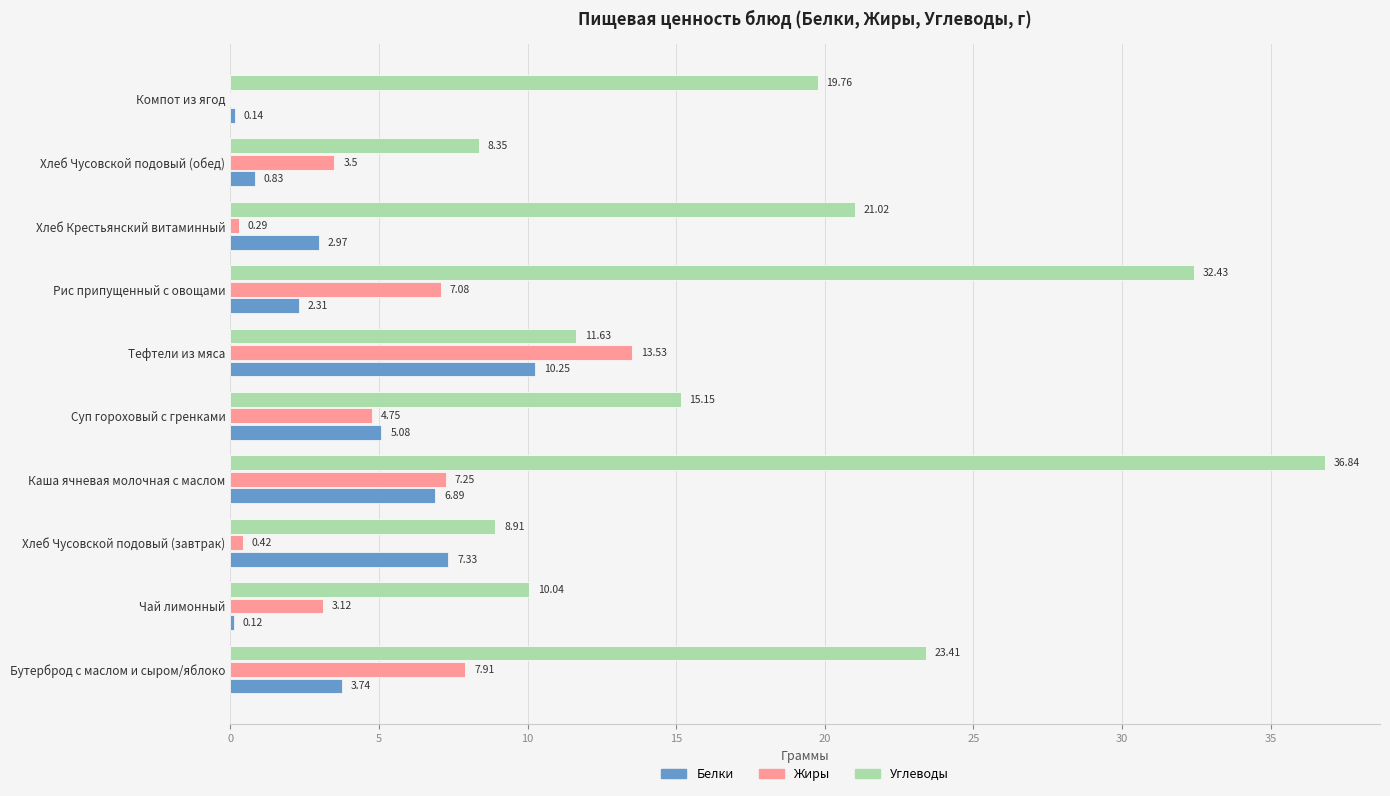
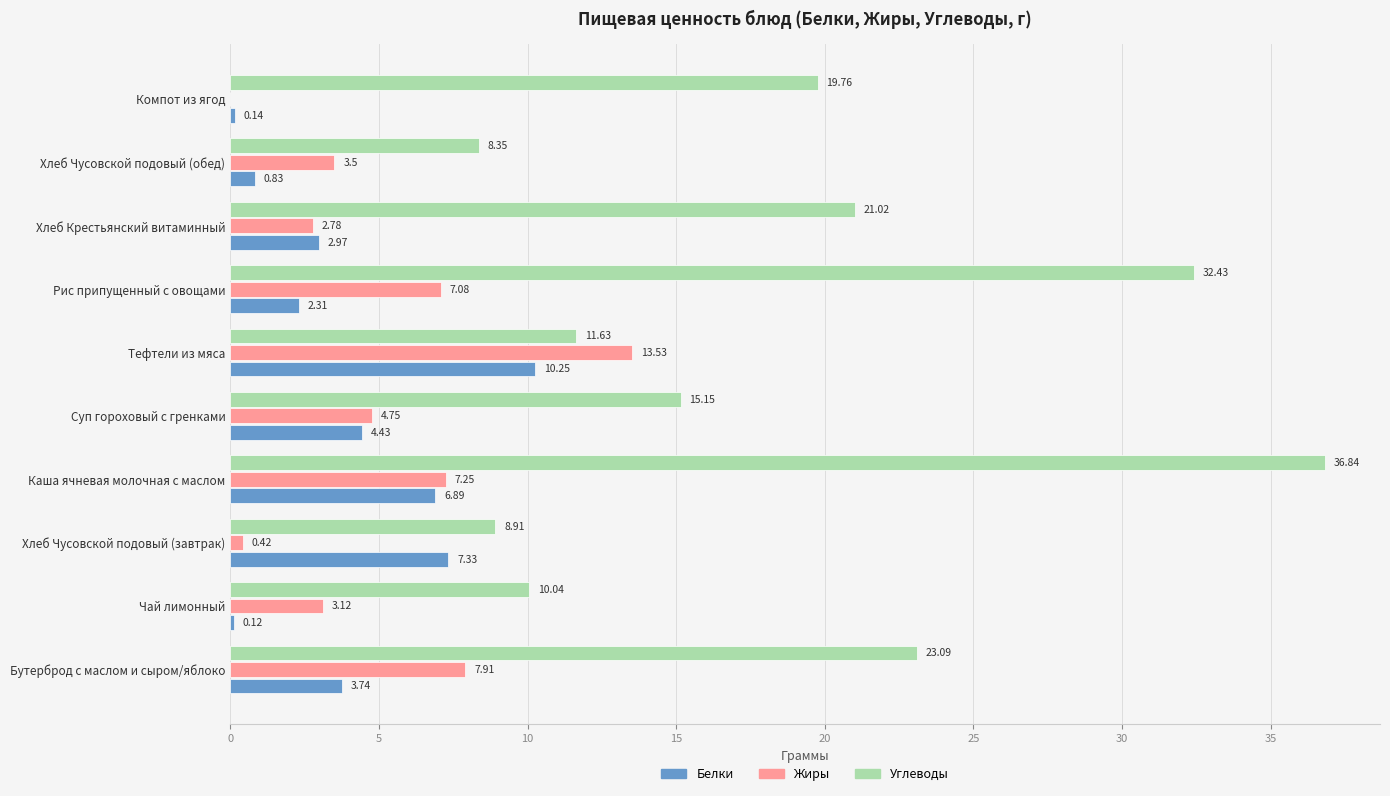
  {
    "Белки": {
      "Компот из ягод": 0.14,
      "Хлеб Чусовской подовый (обед)": 0.83,
      "Хлеб Крестьянский витаминный": 2.97,
      "Рис припущенный с овощами": 2.31,
      "Тефтели из мяса": 10.25,
-     "Суп гороховый с гренками": 5.08,
+     "Суп гороховый с гренками": 4.43,
      "Каша ячневая молочная с маслом": 6.89,
      "Хлеб Чусовской подовый (завтрак)": 7.33,
      "Чай лимонный": 0.12,
      "Бутерброд с маслом и сыром/яблоко": 3.74
    },
    "Жиры": {
      "Хлеб Чусовской подовый (обед)": 3.5,
-     "Хлеб Крестьянский витаминный": 0.29,
+     "Хлеб Крестьянский витаминный": 2.78,
      "Рис припущенный с овощами": 7.08,
      "Тефтели из мяса": 13.53,
      "Суп гороховый с гренками": 4.75,
      "Каша ячневая молочная с маслом": 7.25,
      "Хлеб Чусовской подовый (завтрак)": 0.42,
      "Чай лимонный": 3.12,
      "Бутерброд с маслом и сыром/яблоко": 7.91
    },
    "Углеводы": {
      "Компот из ягод": 19.76,
      "Хлеб Чусовской подовый (обед)": 8.35,
      "Хлеб Крестьянский витаминный": 21.02,
      "Рис припущенный с овощами": 32.43,
      "Тефтели из мяса": 11.63,
      "Суп гороховый с гренками": 15.15,
      "Каша ячневая молочная с маслом": 36.84,
      "Хлеб Чусовской подовый (завтрак)": 8.91,
      "Чай лимонный": 10.04,
-     "Бутерброд с маслом и сыром/яблоко": 23.41
+     "Бутерброд с маслом и сыром/яблоко": 23.09
    }
  }
